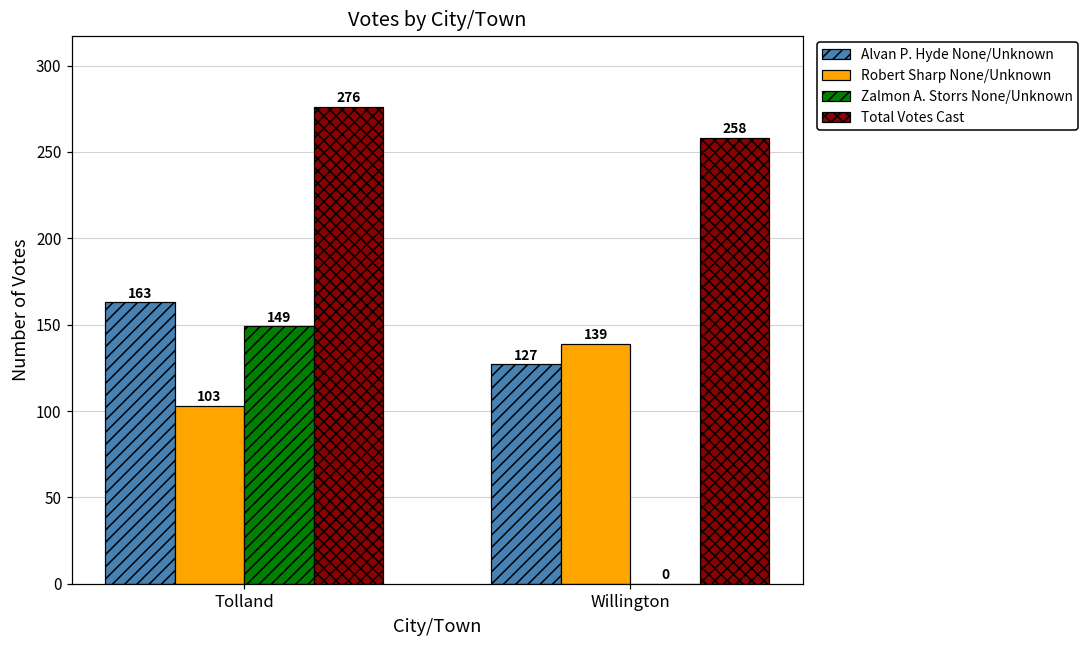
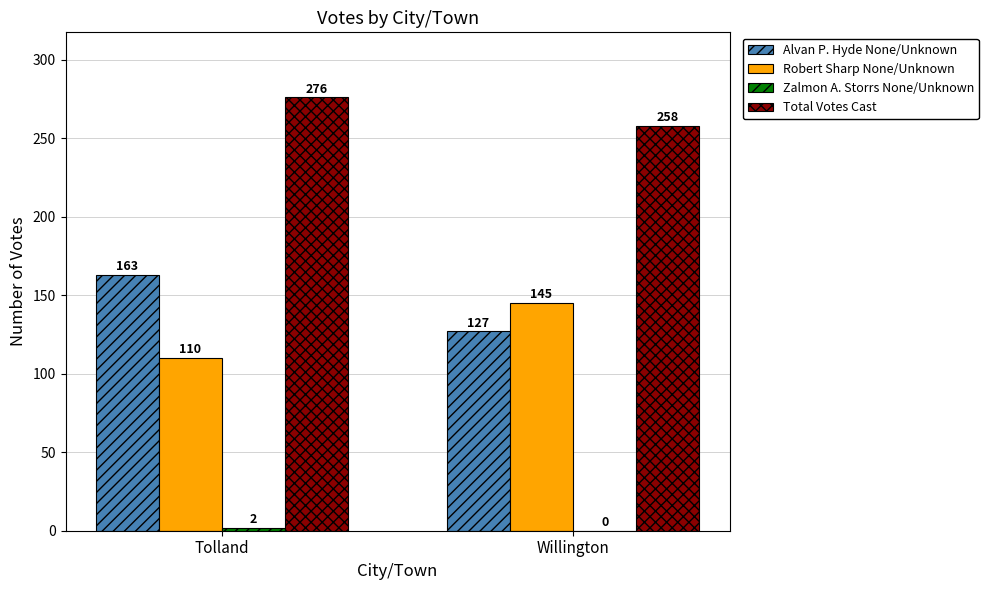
  {
    "Alvan P. Hyde None/Unknown": {
      "Tolland": 163,
      "Willington": 127
    },
    "Robert Sharp None/Unknown": {
-     "Tolland": 103,
-     "Willington": 139
+     "Tolland": 110,
+     "Willington": 145
    },
    "Zalmon A. Storrs None/Unknown": {
-     "Tolland": 149,
+     "Tolland": 2,
      "Willington": 0
    },
    "Total Votes Cast": {
      "Tolland": 276,
      "Willington": 258
    }
  }
